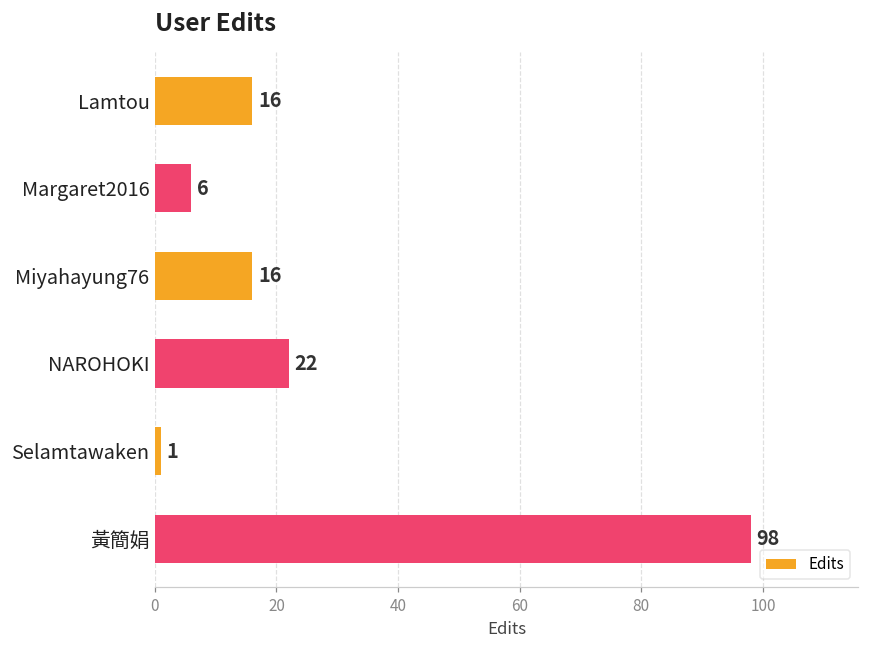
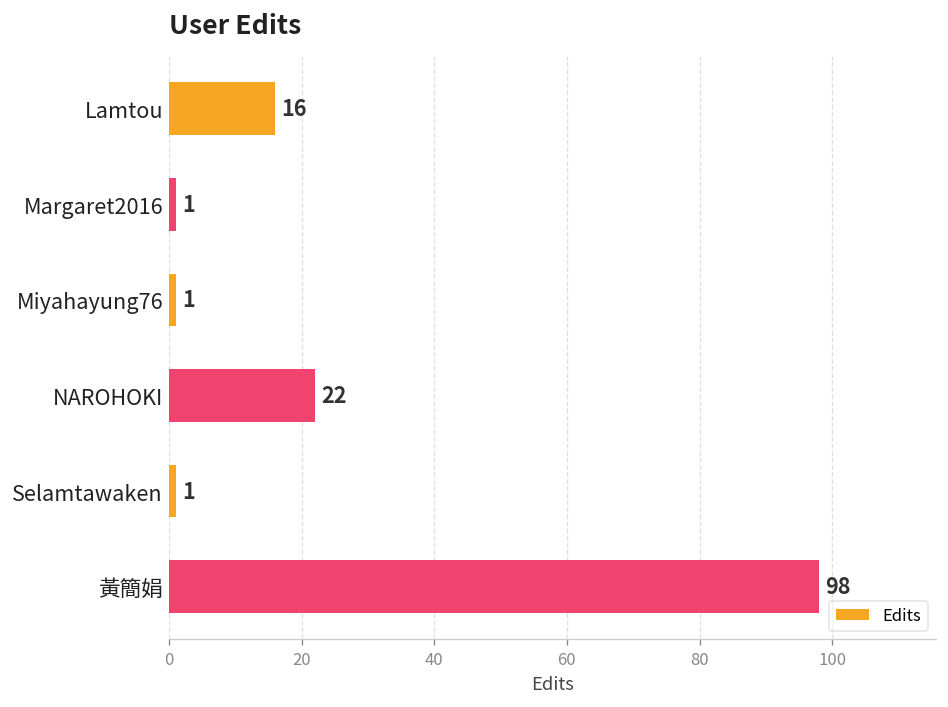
  {
    "Lamtou": 16,
-   "Margaret2016": 6,
-   "Miyahayung76": 16,
+   "Margaret2016": 1,
+   "Miyahayung76": 1,
    "NAROHOKI": 22,
    "Selamtawaken": 1,
    "黃簡娟": 98
  }
